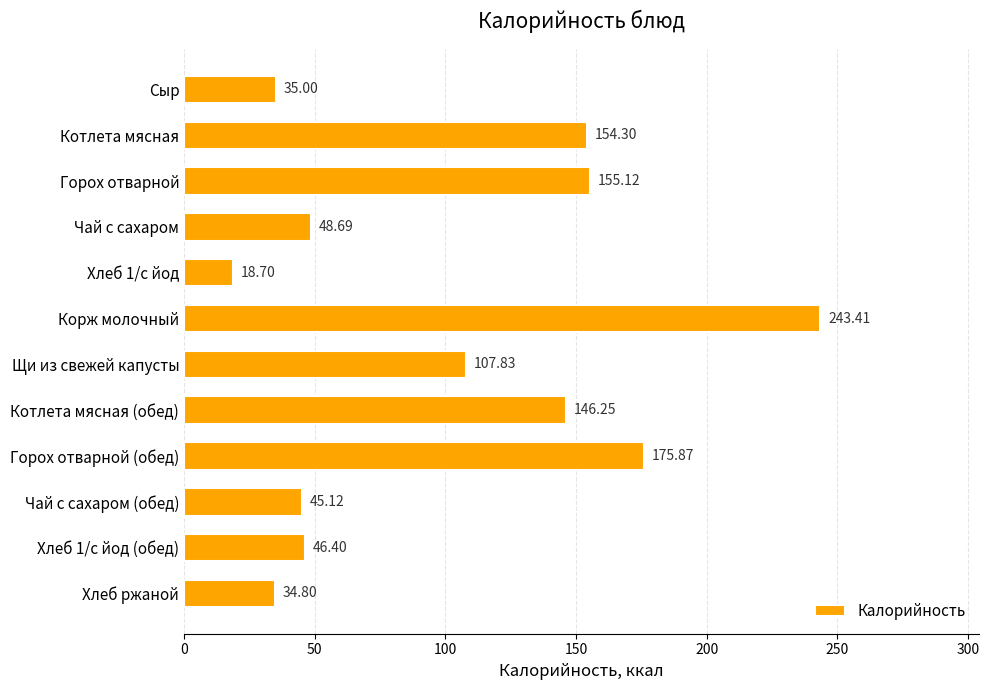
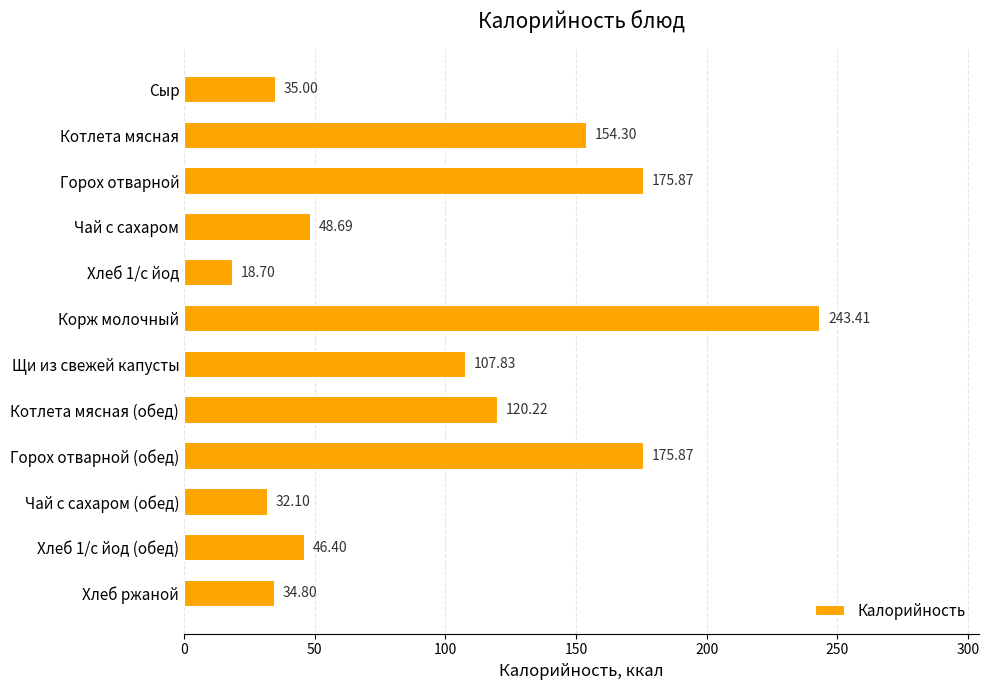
  {
    "Сыр": 35.00,
    "Котлета мясная": 154.30,
-   "Горох отварной": 155.12,
+   "Горох отварной": 175.87,
    "Чай с сахаром": 48.69,
    "Хлеб 1/с йод": 18.70,
    "Корж молочный": 243.41,
    "Щи из свежей капусты": 107.83,
-   "Котлета мясная (обед)": 146.25,
+   "Котлета мясная (обед)": 120.22,
    "Горох отварной (обед)": 175.87,
-   "Чай с сахаром (обед)": 45.12,
+   "Чай с сахаром (обед)": 32.10,
    "Хлеб 1/с йод (обед)": 46.40,
    "Хлеб ржаной": 34.80
  }
